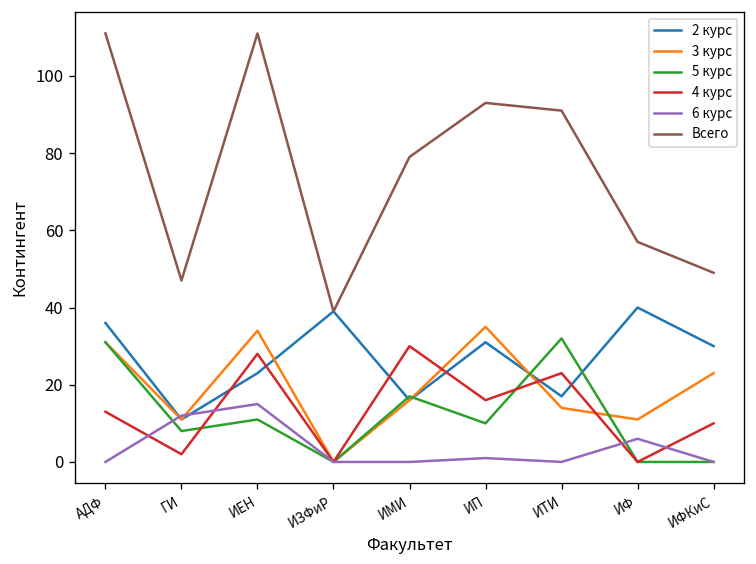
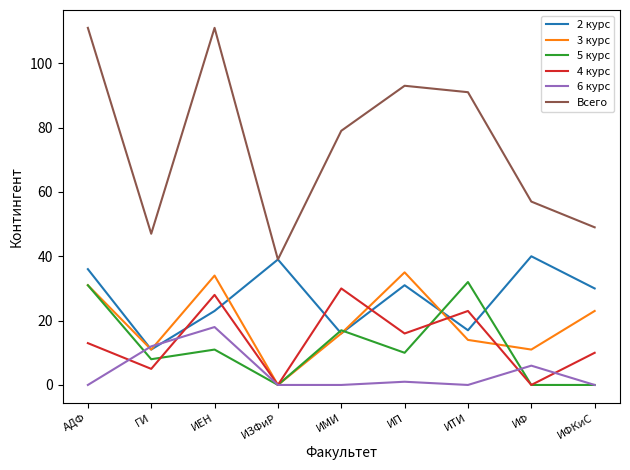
  {
    "2 курс": {
      "АДФ": 36,
      "ИЕН": 23,
      "ИП": 31,
      "ИТИ": 17,
      "ИФ": 40,
      "ИФКиС": 30
    },
    "3 курс": {
      "ИЕН": 34,
      "ИП": 35,
      "ИТИ": 14,
      "ИФ": 11,
      "ИФКиС": 23
    },
    "5 курс": {
      "ГИ": 8,
      "ИЕН": 11,
      "ИМИ": 17,
      "ИП": 10,
      "ИТИ": 32
    },
    "4 курс": {
      "АДФ": 13,
-     "ГИ": 2,
+     "ГИ": 5,
      "ИЕН": 28,
      "ИМИ": 30,
      "ИП": 16,
      "ИТИ": 23,
      "ИФКиС": 10
    },
    "6 курс": {
      "АДФ": 0,
      "ГИ": 12,
-     "ИЕН": 15,
+     "ИЕН": 18,
      "ИМИ": 0,
      "ИП": 1,
      "ИТИ": 0,
      "ИФ": 6
    },
    "Всего": {
      "АДФ": 111,
      "ГИ": 47,
      "ИЕН": 111,
      "ИМИ": 79,
      "ИП": 93,
      "ИТИ": 91,
      "ИФ": 57,
      "ИФКиС": 49
    }
  }
